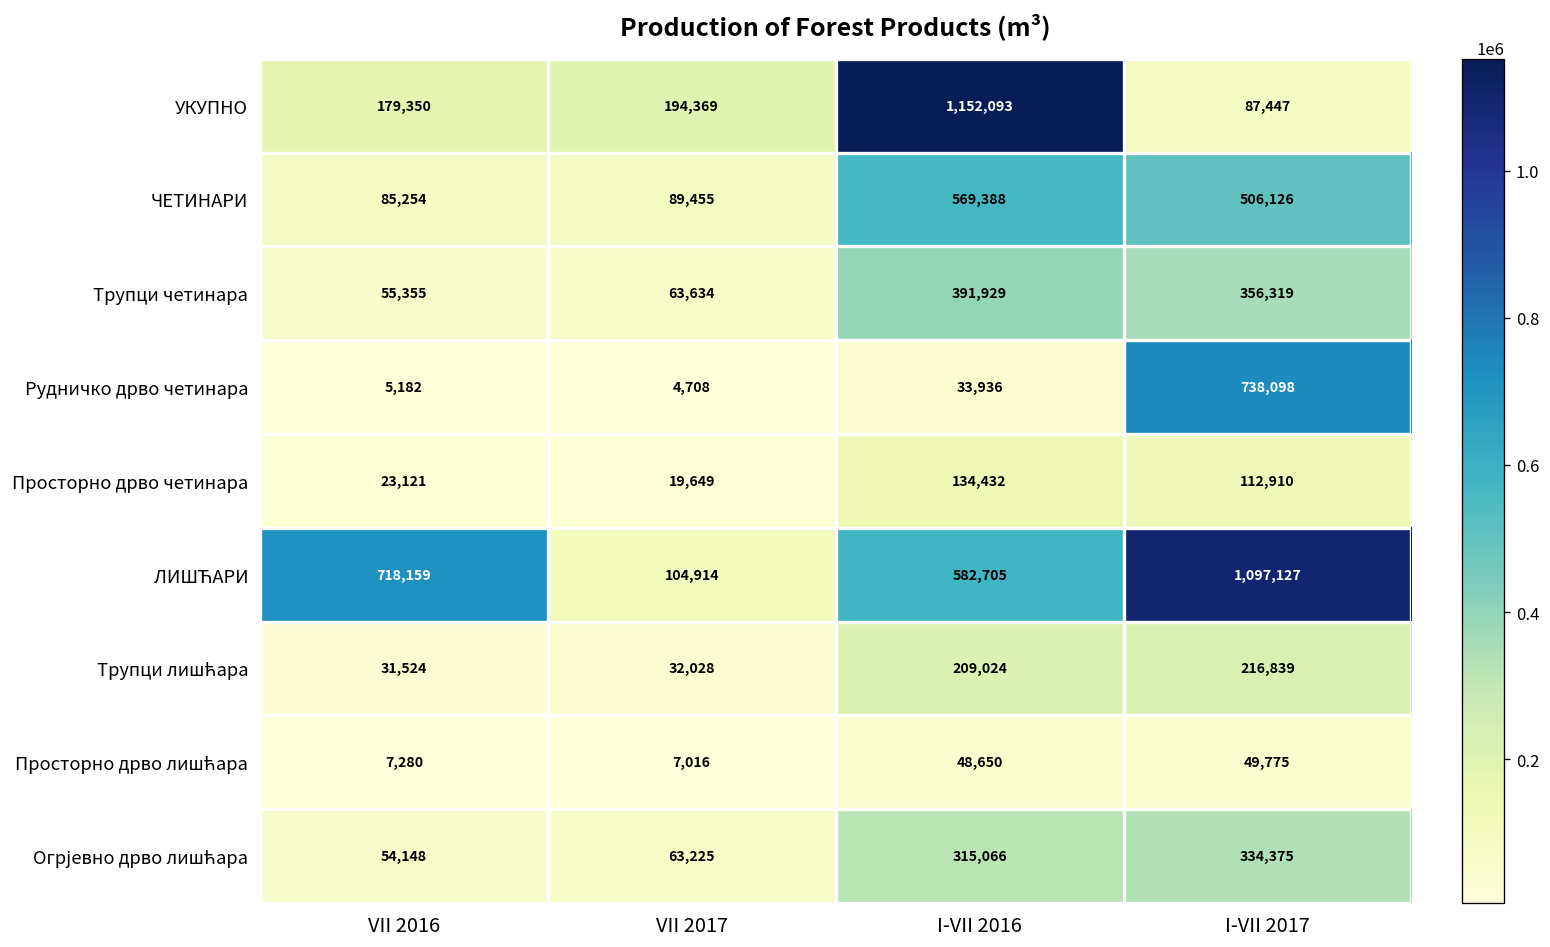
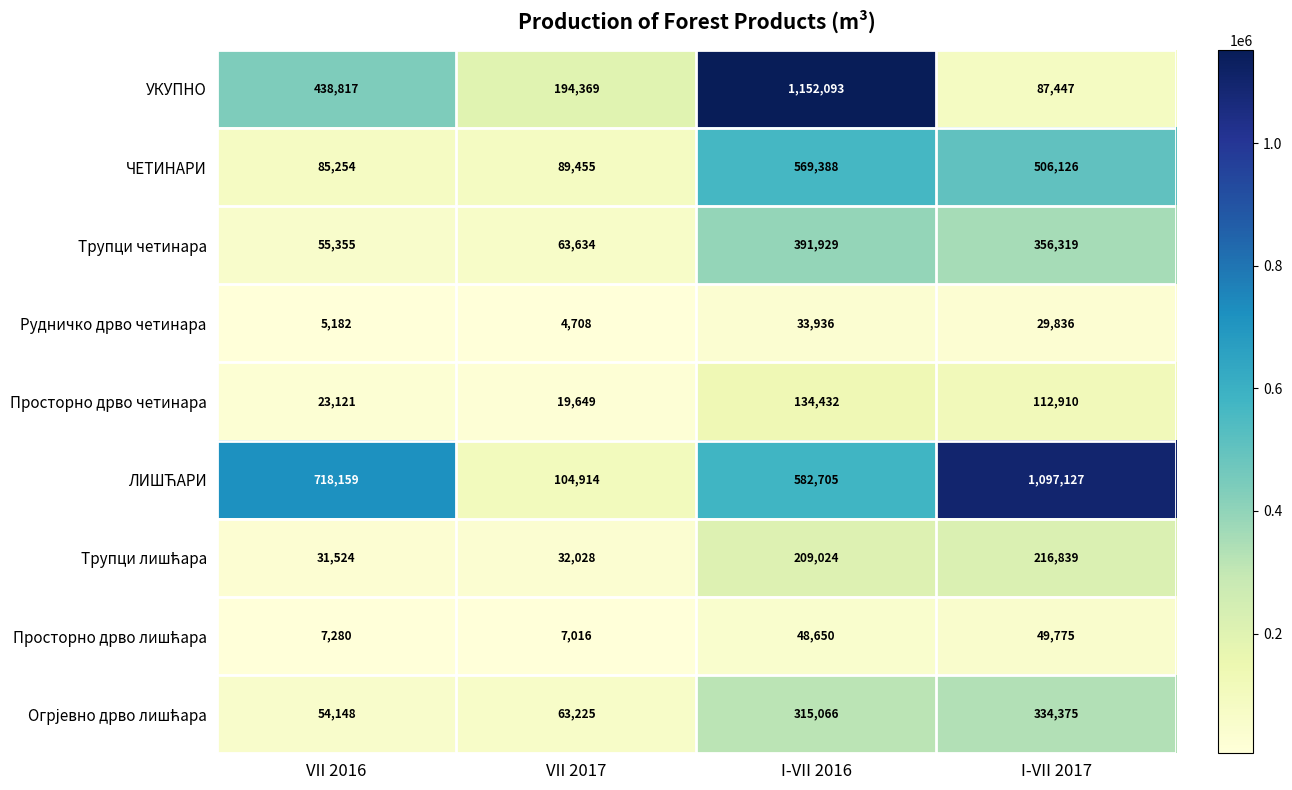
  {
    "УКУПНО": {
-     "VII 2016": "179,350",
+     "VII 2016": "438,817",
      "VII 2017": "194,369",
      "I-VII 2016": "1,152,093",
      "I-VII 2017": "87,447"
    },
    "ЧЕТИНАРИ": {
      "VII 2016": "85,254",
      "VII 2017": "89,455",
      "I-VII 2016": "569,388",
      "I-VII 2017": "506,126"
    },
    "Трупци четинара": {
      "VII 2016": "55,355",
      "VII 2017": "63,634",
      "I-VII 2016": "391,929",
      "I-VII 2017": "356,319"
    },
    "Рудничко дрво четинара": {
      "VII 2016": "5,182",
      "VII 2017": "4,708",
      "I-VII 2016": "33,936",
-     "I-VII 2017": "738,098"
+     "I-VII 2017": "29,836"
    },
    "Просторно дрво четинара": {
      "VII 2016": "23,121",
      "VII 2017": "19,649",
      "I-VII 2016": "134,432",
      "I-VII 2017": "112,910"
    },
    "ЛИШЋАРИ": {
      "VII 2016": "718,159",
      "VII 2017": "104,914",
      "I-VII 2016": "582,705",
      "I-VII 2017": "1,097,127"
    },
    "Трупци лишћара": {
      "VII 2016": "31,524",
      "VII 2017": "32,028",
      "I-VII 2016": "209,024",
      "I-VII 2017": "216,839"
    },
    "Просторно дрво лишћара": {
      "VII 2016": "7,280",
      "VII 2017": "7,016",
      "I-VII 2016": "48,650",
      "I-VII 2017": "49,775"
    },
    "Огрјевно дрво лишћара": {
      "VII 2016": "54,148",
      "VII 2017": "63,225",
      "I-VII 2016": "315,066",
      "I-VII 2017": "334,375"
    }
  }
